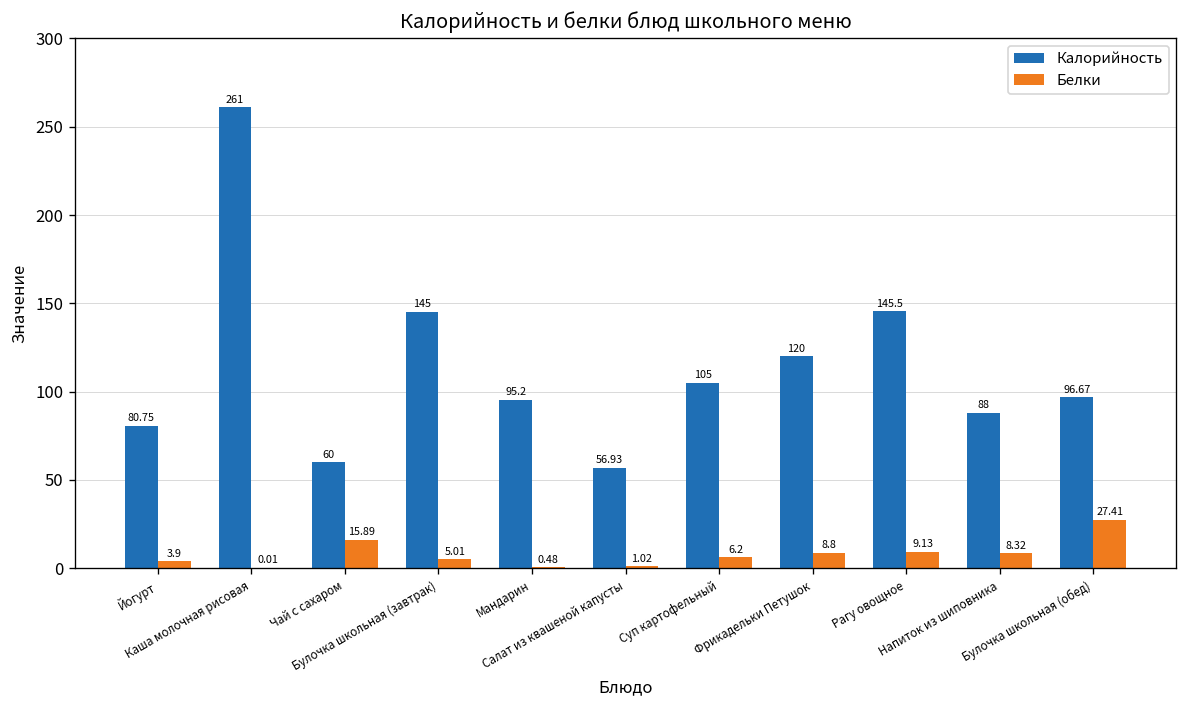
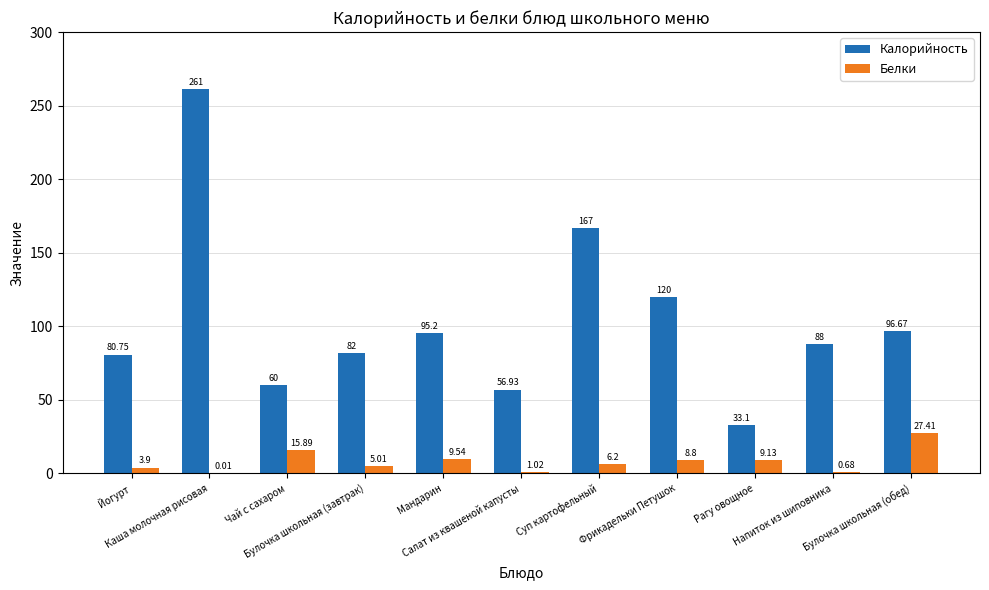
  {
    "Калорийность": {
      "Йогурт": 80.75,
      "Каша молочная рисовая": 261,
      "Чай с сахаром": 60,
-     "Булочка школьная (завтрак)": 145,
+     "Булочка школьная (завтрак)": 82,
      "Мандарин": 95.2,
      "Салат из квашеной капусты": 56.93,
-     "Суп картофельный": 105,
+     "Суп картофельный": 167,
      "Фрикадельки Петушок": 120,
-     "Рагу овощное": 145.5,
+     "Рагу овощное": 33.1,
      "Напиток из шиповника": 88,
      "Булочка школьная (обед)": 96.67
    },
    "Белки": {
      "Йогурт": 3.9,
      "Каша молочная рисовая": 0.01,
      "Чай с сахаром": 15.89,
      "Булочка школьная (завтрак)": 5.01,
-     "Мандарин": 0.48,
+     "Мандарин": 9.54,
      "Салат из квашеной капусты": 1.02,
      "Суп картофельный": 6.2,
      "Фрикадельки Петушок": 8.8,
      "Рагу овощное": 9.13,
-     "Напиток из шиповника": 8.32,
+     "Напиток из шиповника": 0.68,
      "Булочка школьная (обед)": 27.41
    }
  }
